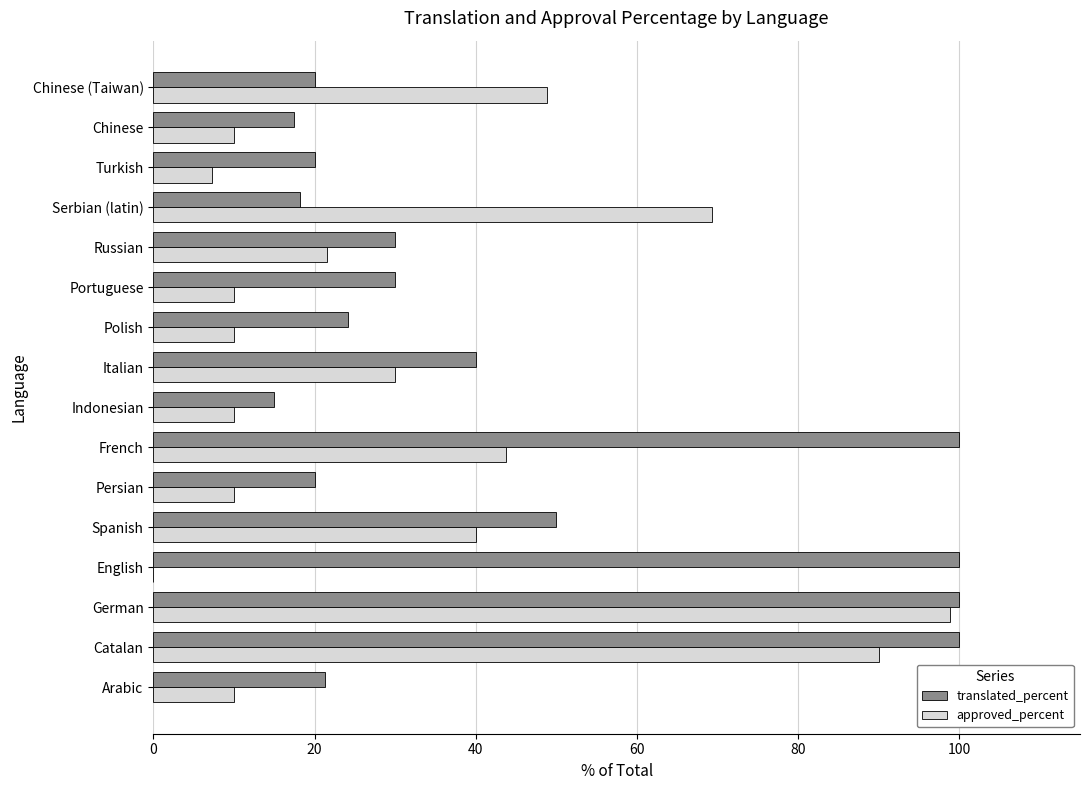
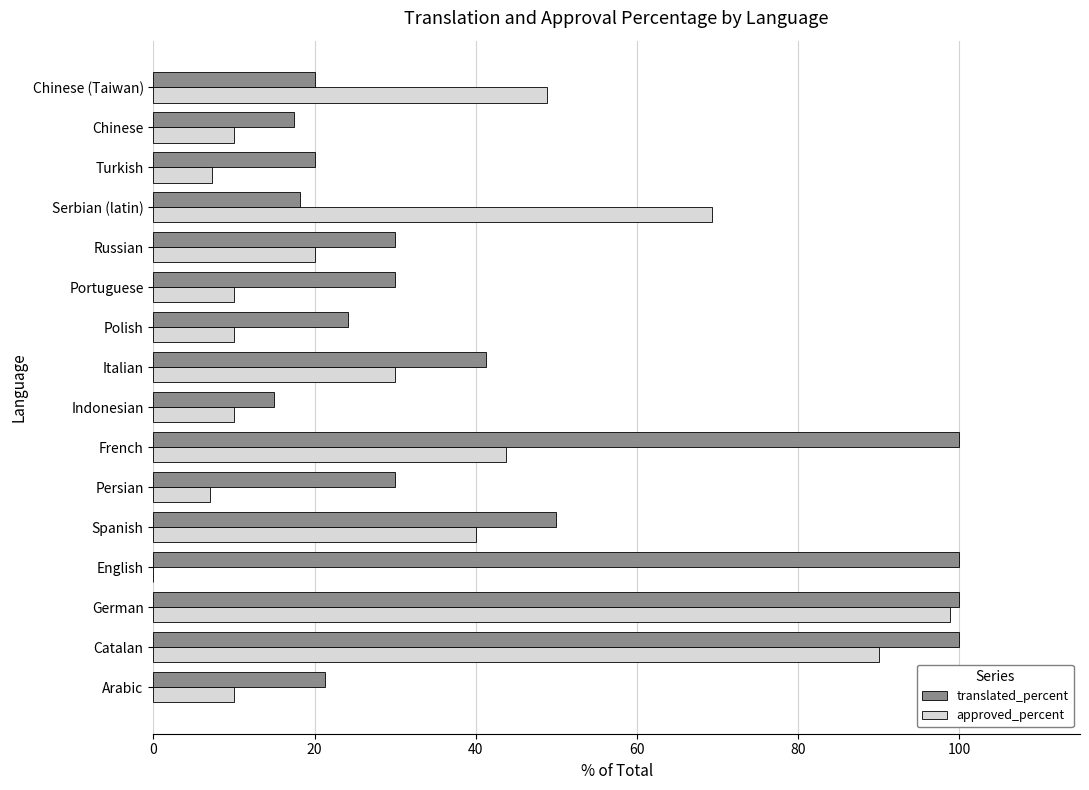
  {
    "translated_percent": {
      "Chinese (Taiwan)": 20,
      "Chinese": 17,
      "Turkish": 20,
      "Serbian (latin)": 18,
      "Russian": 30,
      "Portuguese": 30,
      "Polish": 24,
-     "Italian": 40,
+     "Italian": 41,
      "Indonesian": 15,
      "French": 100,
-     "Persian": 20,
+     "Persian": 30,
      "Spanish": 50,
      "English": 100,
      "German": 100,
      "Catalan": 100,
      "Arabic": 21
    },
    "approved_percent": {
      "Chinese (Taiwan)": 49,
      "Chinese": 10,
      "Turkish": 7,
      "Serbian (latin)": 69,
-     "Russian": 22,
+     "Russian": 20,
      "Portuguese": 10,
      "Polish": 10,
      "Italian": 30,
      "Indonesian": 10,
      "French": 44,
-     "Persian": 10,
+     "Persian": 7,
      "Spanish": 40,
      "English": 0,
      "German": 99,
      "Catalan": 90,
      "Arabic": 10
    }
  }
